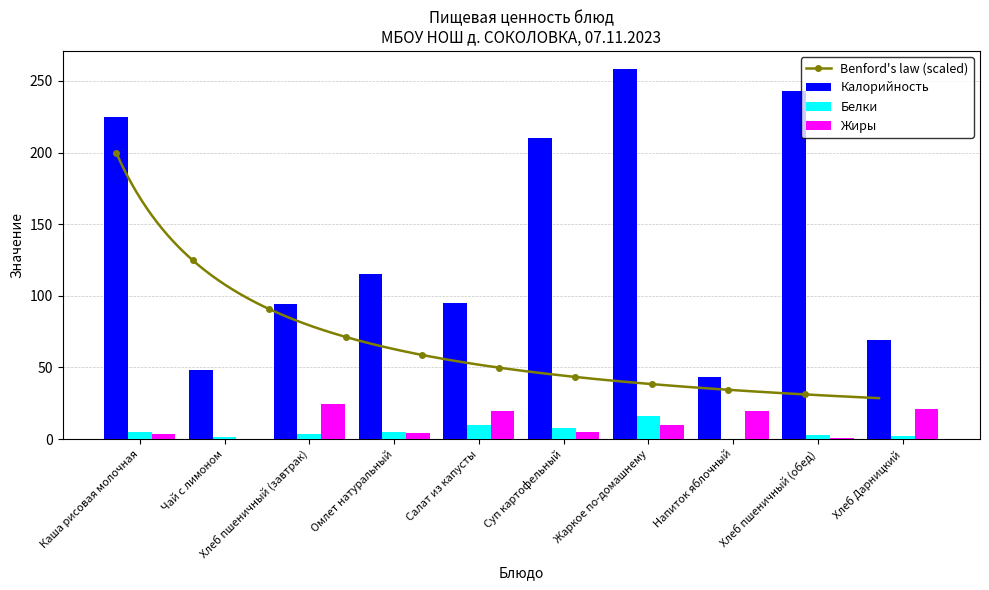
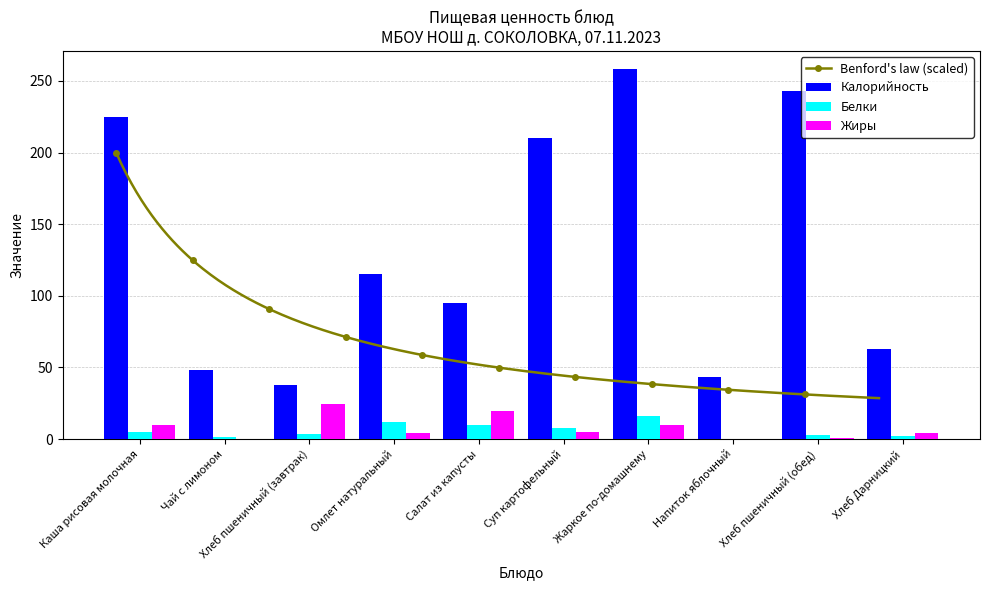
  {
    "Калорийность": {
      "Каша рисовая молочная": 225,
      "Чай с лимоном": 48,
-     "Хлеб пшеничный (завтрак)": 94,
+     "Хлеб пшеничный (завтрак)": 38,
      "Омлет натуральный": 115,
      "Салат из капусты": 95,
      "Суп картофельный": 210,
      "Жаркое по-домашнему": 258,
      "Напиток яблочный": 43,
      "Хлеб пшеничный (обед)": 243,
-     "Хлеб Дарницкий": 69
+     "Хлеб Дарницкий": 63
    },
    "Белки": {
      "Каша рисовая молочная": 5,
      "Хлеб пшеничный (завтрак)": 3,
-     "Омлет натуральный": 5,
+     "Омлет натуральный": 12,
      "Салат из капусты": 10,
      "Суп картофельный": 8,
      "Жаркое по-домашнему": 16,
      "Хлеб пшеничный (обед)": 3,
      "Хлеб Дарницкий": 2
    },
    "Жиры": {
-     "Каша рисовая молочная": 4,
+     "Каша рисовая молочная": 10,
      "Хлеб пшеничный (завтрак)": 24,
      "Омлет натуральный": 4,
      "Салат из капусты": 20,
      "Суп картофельный": 5,
      "Жаркое по-домашнему": 10,
-     "Напиток яблочный": 20,
-     "Хлеб Дарницкий": 21
+     "Напиток яблочный": 0,
+     "Хлеб Дарницкий": 4
    }
  }
